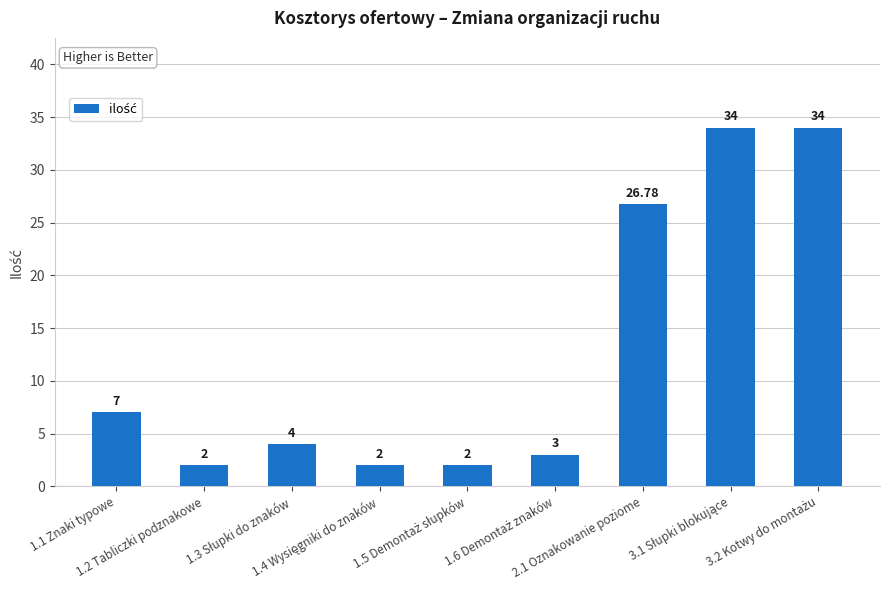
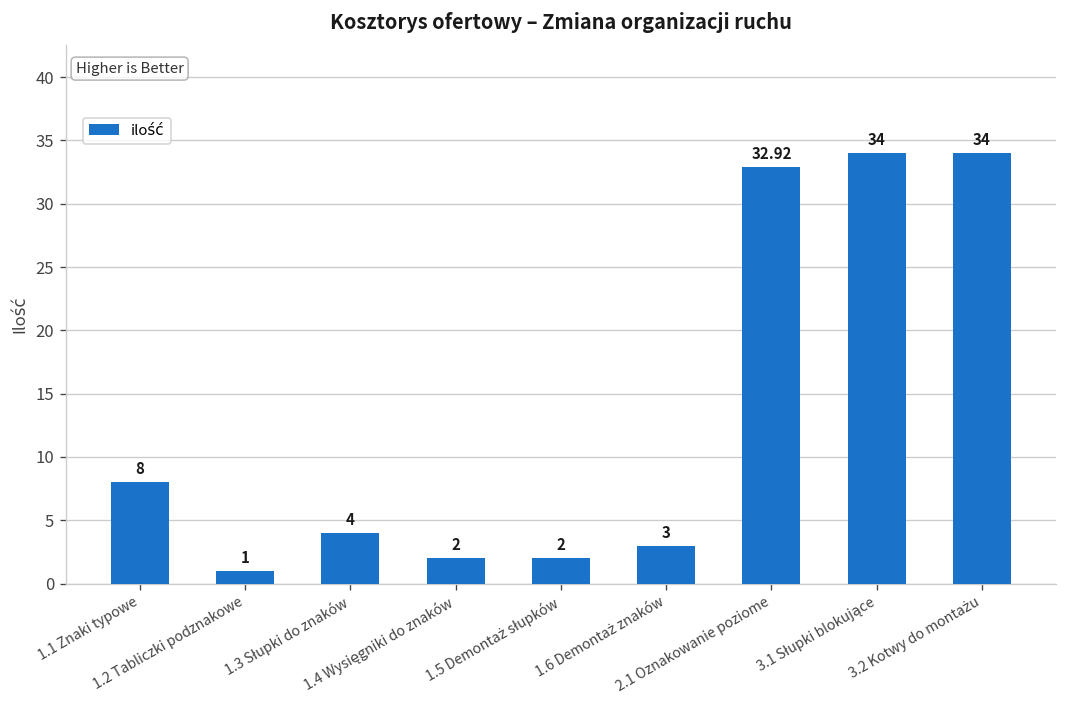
  {
-   "1.1 Znaki typowe": 7,
-   "1.2 Tabliczki podznakowe": 2,
+   "1.1 Znaki typowe": 8,
+   "1.2 Tabliczki podznakowe": 1,
    "1.3 Słupki do znaków": 4,
    "1.4 Wysięgniki do znaków": 2,
    "1.5 Demontaż słupków": 2,
    "1.6 Demontaż znaków": 3,
-   "2.1 Oznakowanie poziome": 26.78,
+   "2.1 Oznakowanie poziome": 32.92,
    "3.1 Słupki blokujące": 34,
    "3.2 Kotwy do montażu": 34
  }
